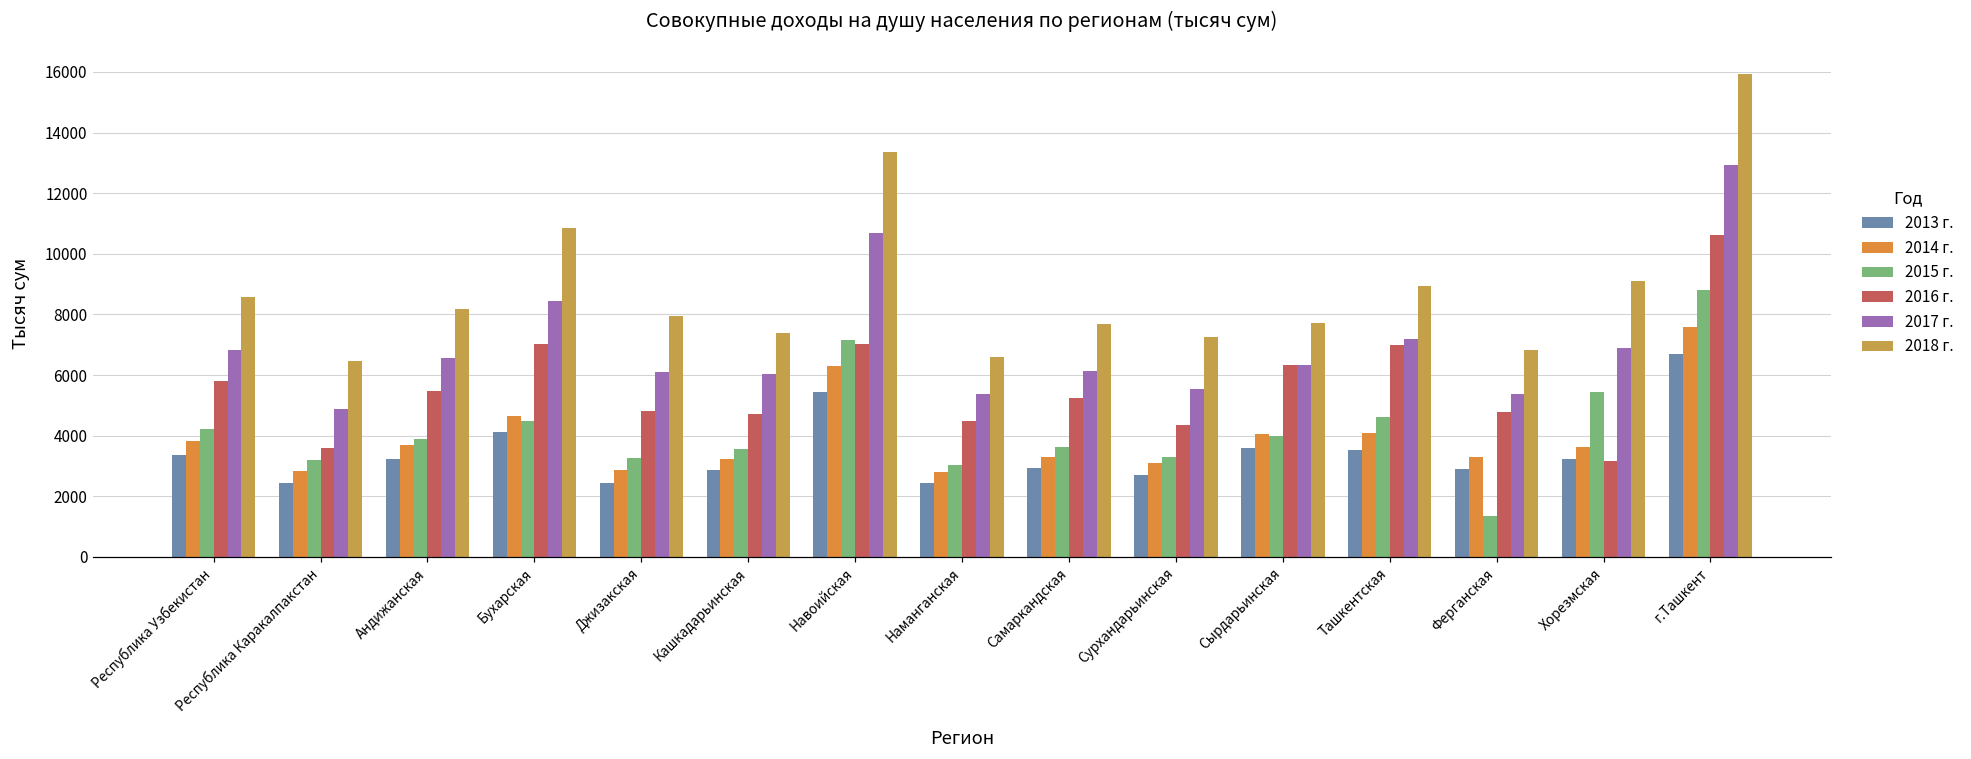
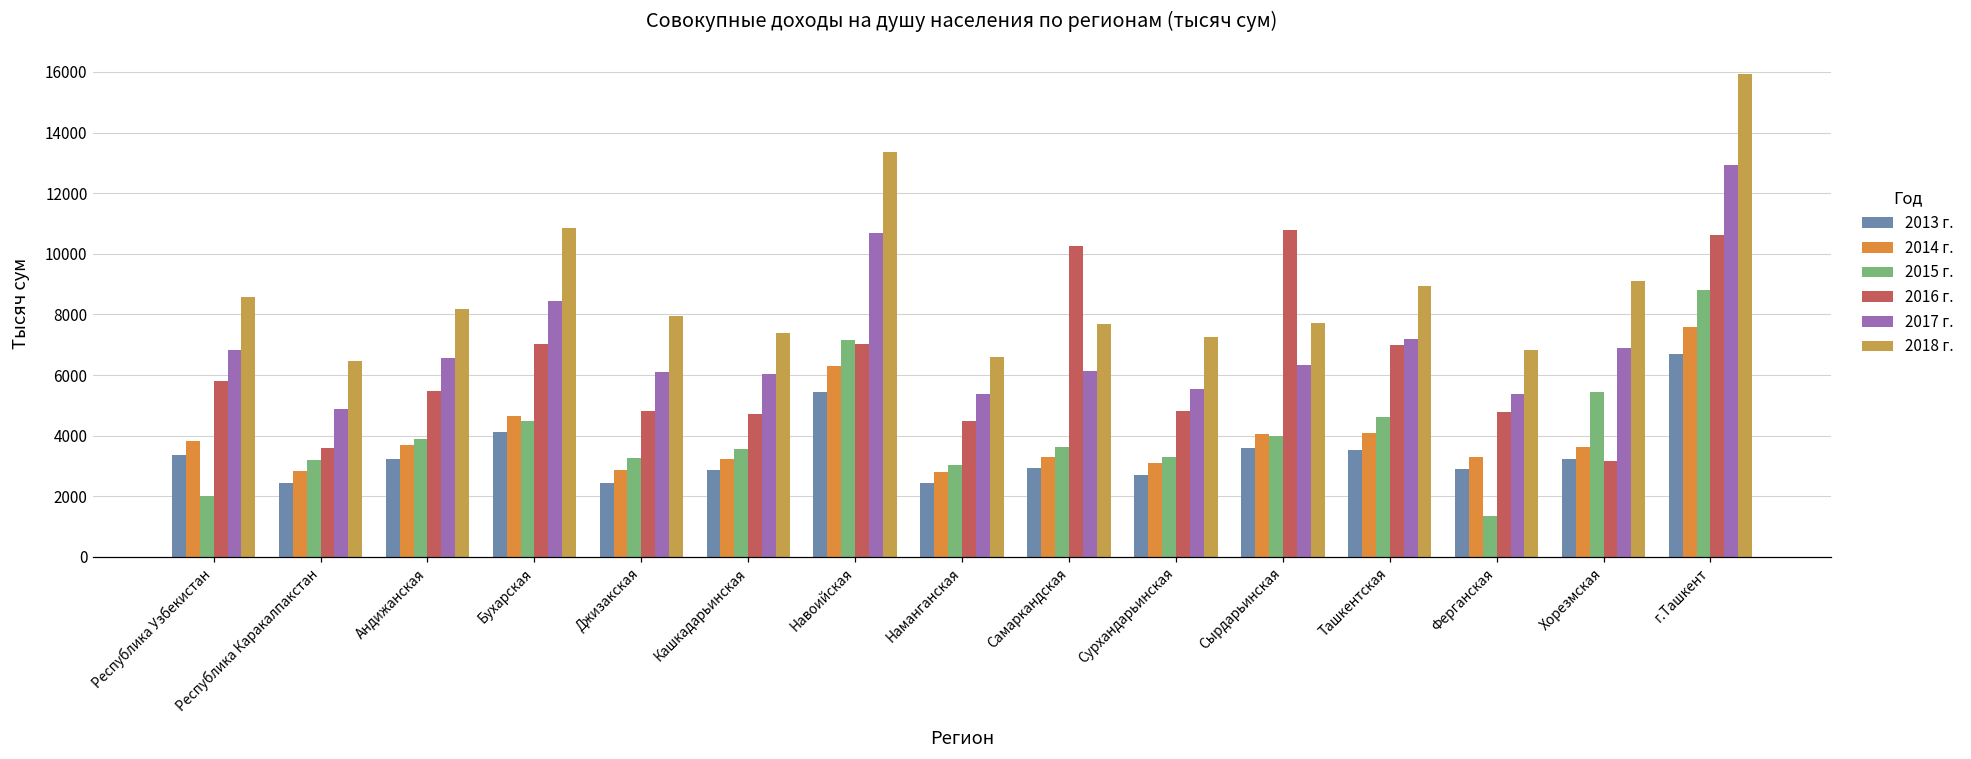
  {
    "2015 г.": {
-     "Республика Узбекистан": 4200,
+     "Республика Узбекистан": 2000,
      "Республика Каракалпакстан": 3200,
      "Андижанская": 3900,
      "Бухарская": 4500,
      "Джизакская": 3300,
      "Кашкадарьинская": 3500,
      "Навоийская": 7200,
      "Наманганская": 3000,
      "Самаркандская": 3600,
      "Сурхандарьинская": 3300,
      "Сырдарьинская": 4000,
      "Ташкентская": 4600,
      "Ферганская": 1400,
      "Хорезмская": 5400,
      "г.Ташкент": 8800
    },
    "2016 г.": {
      "Республика Узбекистан": 5800,
      "Республика Каракалпакстан": 3600,
      "Андижанская": 5500,
      "Бухарская": 7000,
      "Джизакская": 4800,
      "Кашкадарьинская": 4700,
      "Навоийская": 7000,
      "Наманганская": 4500,
-     "Самаркандская": 5300,
-     "Сурхандарьинская": 4400,
-     "Сырдарьинская": 6300,
+     "Самаркандская": 10300,
+     "Сурхандарьинская": 4800,
+     "Сырдарьинская": 10800,
      "Ташкентская": 7000,
      "Ферганская": 4800,
      "Хорезмская": 3100,
      "г.Ташкент": 10600
    }
  }
